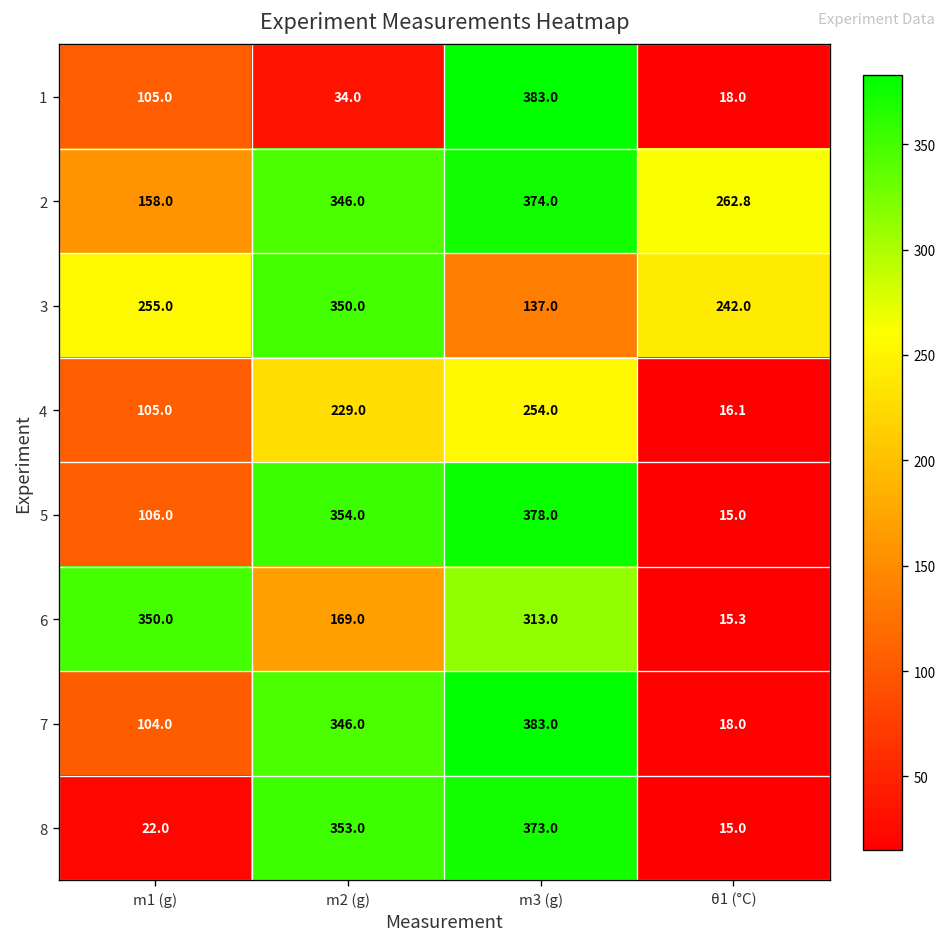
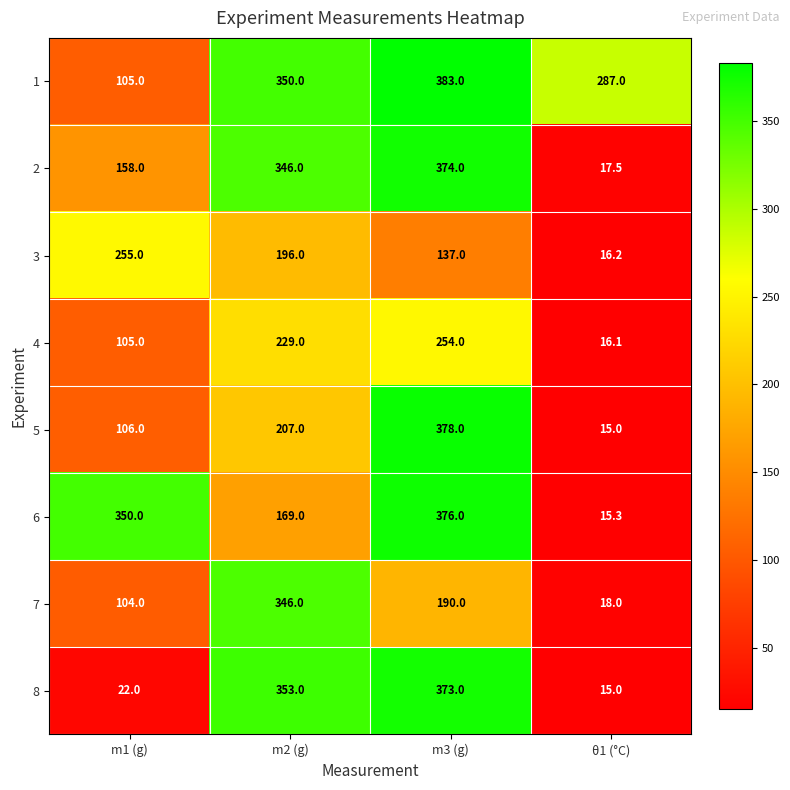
  {
    "1": {
      "m1 (g)": 105.0,
-     "m2 (g)": 34.0,
+     "m2 (g)": 350.0,
      "m3 (g)": 383.0,
-     "θ1 (°C)": 18.0
+     "θ1 (°C)": 287.0
    },
    "2": {
      "m1 (g)": 158.0,
      "m2 (g)": 346.0,
      "m3 (g)": 374.0,
-     "θ1 (°C)": 262.8
+     "θ1 (°C)": 17.5
    },
    "3": {
      "m1 (g)": 255.0,
-     "m2 (g)": 350.0,
+     "m2 (g)": 196.0,
      "m3 (g)": 137.0,
-     "θ1 (°C)": 242.0
+     "θ1 (°C)": 16.2
    },
    "4": {
      "m1 (g)": 105.0,
      "m2 (g)": 229.0,
      "m3 (g)": 254.0,
      "θ1 (°C)": 16.1
    },
    "5": {
      "m1 (g)": 106.0,
-     "m2 (g)": 354.0,
+     "m2 (g)": 207.0,
      "m3 (g)": 378.0,
      "θ1 (°C)": 15.0
    },
    "6": {
      "m1 (g)": 350.0,
      "m2 (g)": 169.0,
-     "m3 (g)": 313.0,
+     "m3 (g)": 376.0,
      "θ1 (°C)": 15.3
    },
    "7": {
      "m1 (g)": 104.0,
      "m2 (g)": 346.0,
-     "m3 (g)": 383.0,
+     "m3 (g)": 190.0,
      "θ1 (°C)": 18.0
    },
    "8": {
      "m1 (g)": 22.0,
      "m2 (g)": 353.0,
      "m3 (g)": 373.0,
      "θ1 (°C)": 15.0
    }
  }
